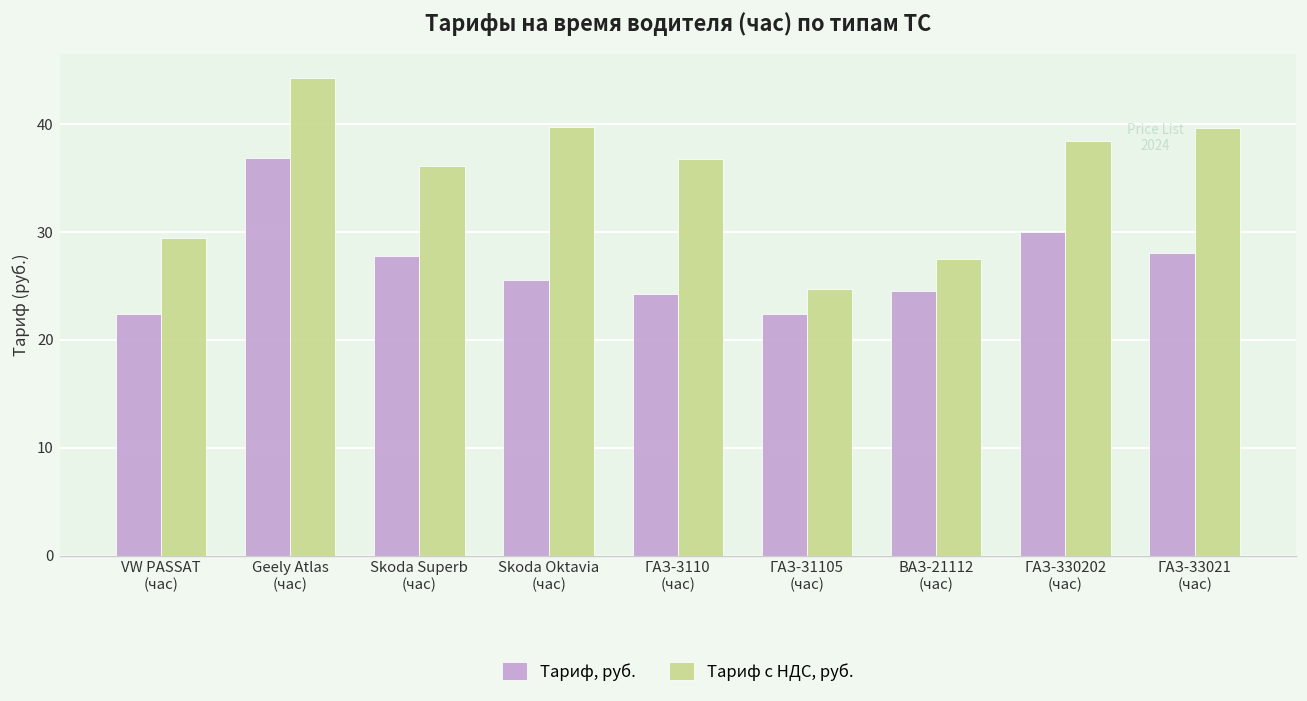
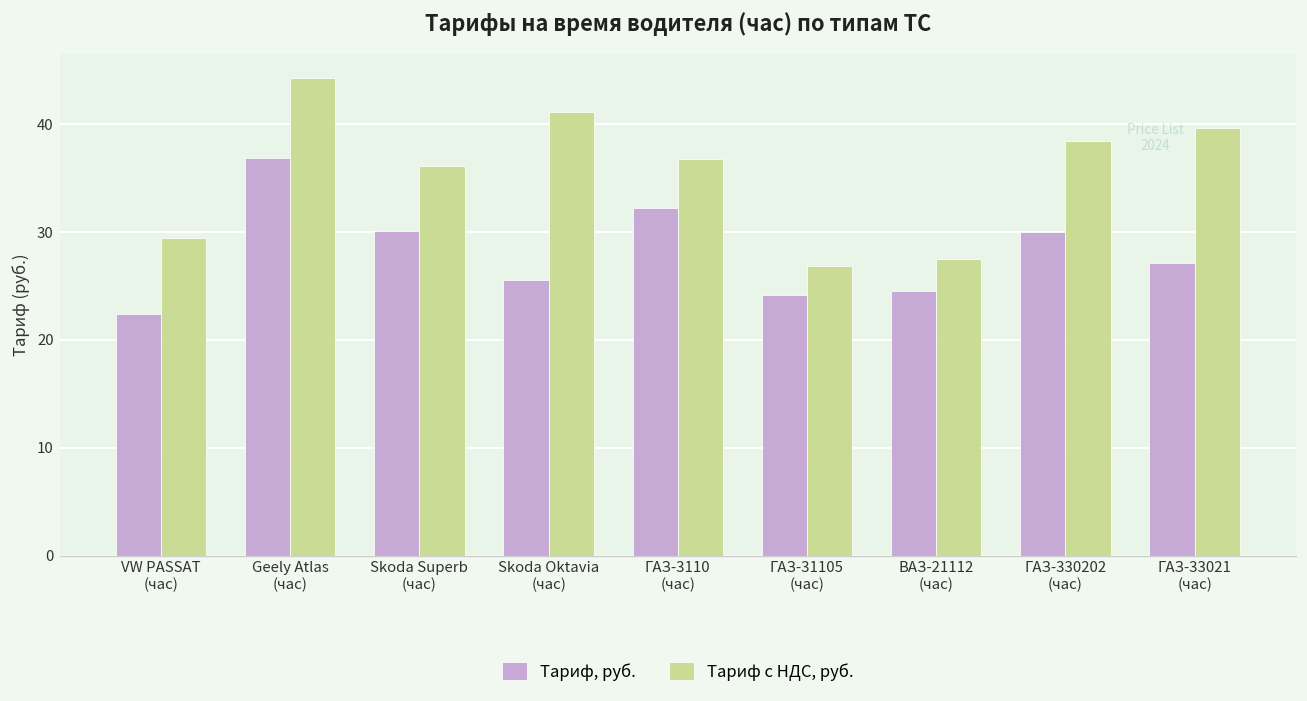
  {
    "Тариф, руб.": {
      "VW PASSAT (час)": 22,
      "Geely Atlas (час)": 37,
-     "Skoda Superb (час)": 28,
+     "Skoda Superb (час)": 30,
      "Skoda Oktavia (час)": 26,
-     "ГАЗ-3110 (час)": 24,
-     "ГАЗ-31105 (час)": 22,
+     "ГАЗ-3110 (час)": 32,
+     "ГАЗ-31105 (час)": 24,
      "ВАЗ-21112 (час)": 25,
      "ГАЗ-330202 (час)": 30,
-     "ГАЗ-33021 (час)": 28
+     "ГАЗ-33021 (час)": 27
    },
    "Тариф с НДС, руб.": {
      "VW PASSAT (час)": 30,
      "Geely Atlas (час)": 44,
      "Skoda Superb (час)": 36,
-     "Skoda Oktavia (час)": 40,
+     "Skoda Oktavia (час)": 41,
      "ГАЗ-3110 (час)": 37,
-     "ГАЗ-31105 (час)": 25,
+     "ГАЗ-31105 (час)": 27,
      "ВАЗ-21112 (час)": 28,
      "ГАЗ-330202 (час)": 38,
      "ГАЗ-33021 (час)": 40
    }
  }
